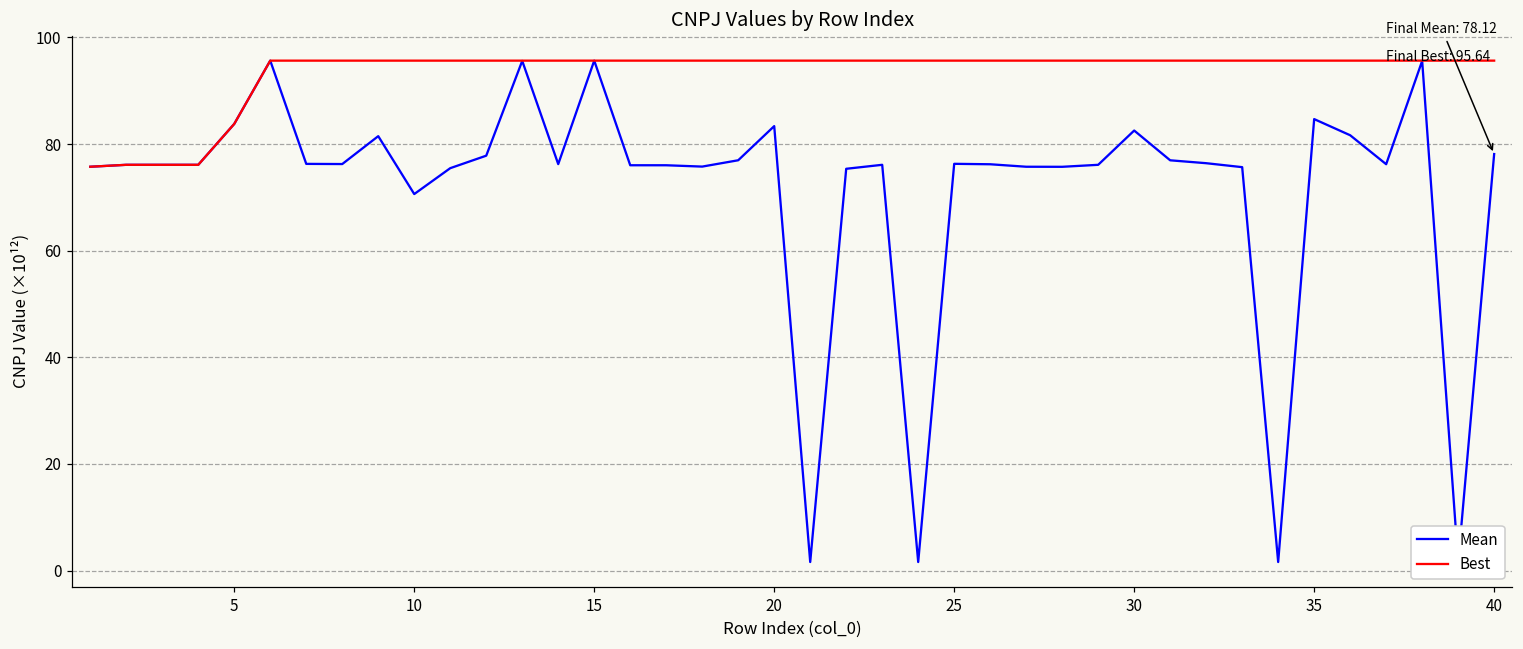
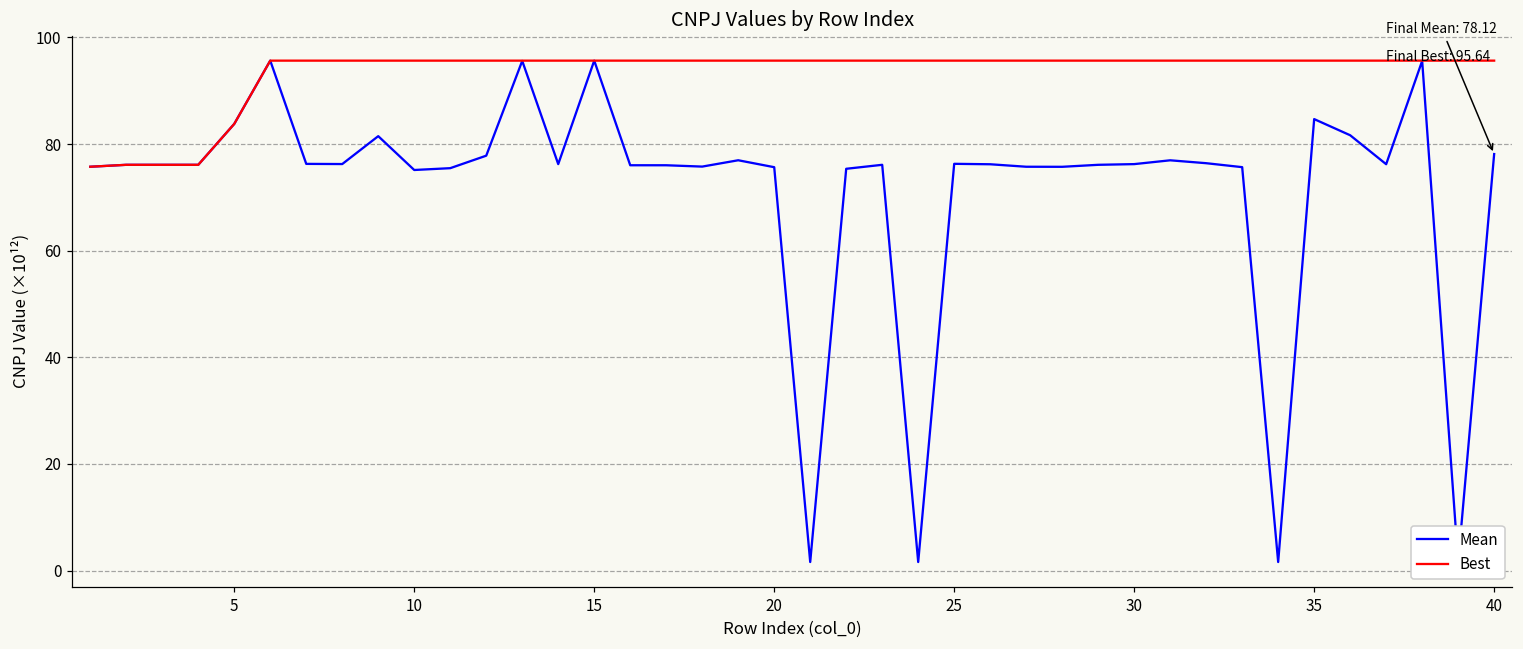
  {
    "Mean": {
-     "10": 71,
-     "20": 83,
+     "10": 75,
+     "20": 76,
      "25": 76,
-     "30": 83,
+     "30": 76,
      "35": 85,
      "40": 78
    },
    "Best": {
      "10": 96,
      "20": 96,
      "25": 96,
      "30": 96,
      "35": 96
    }
  }
